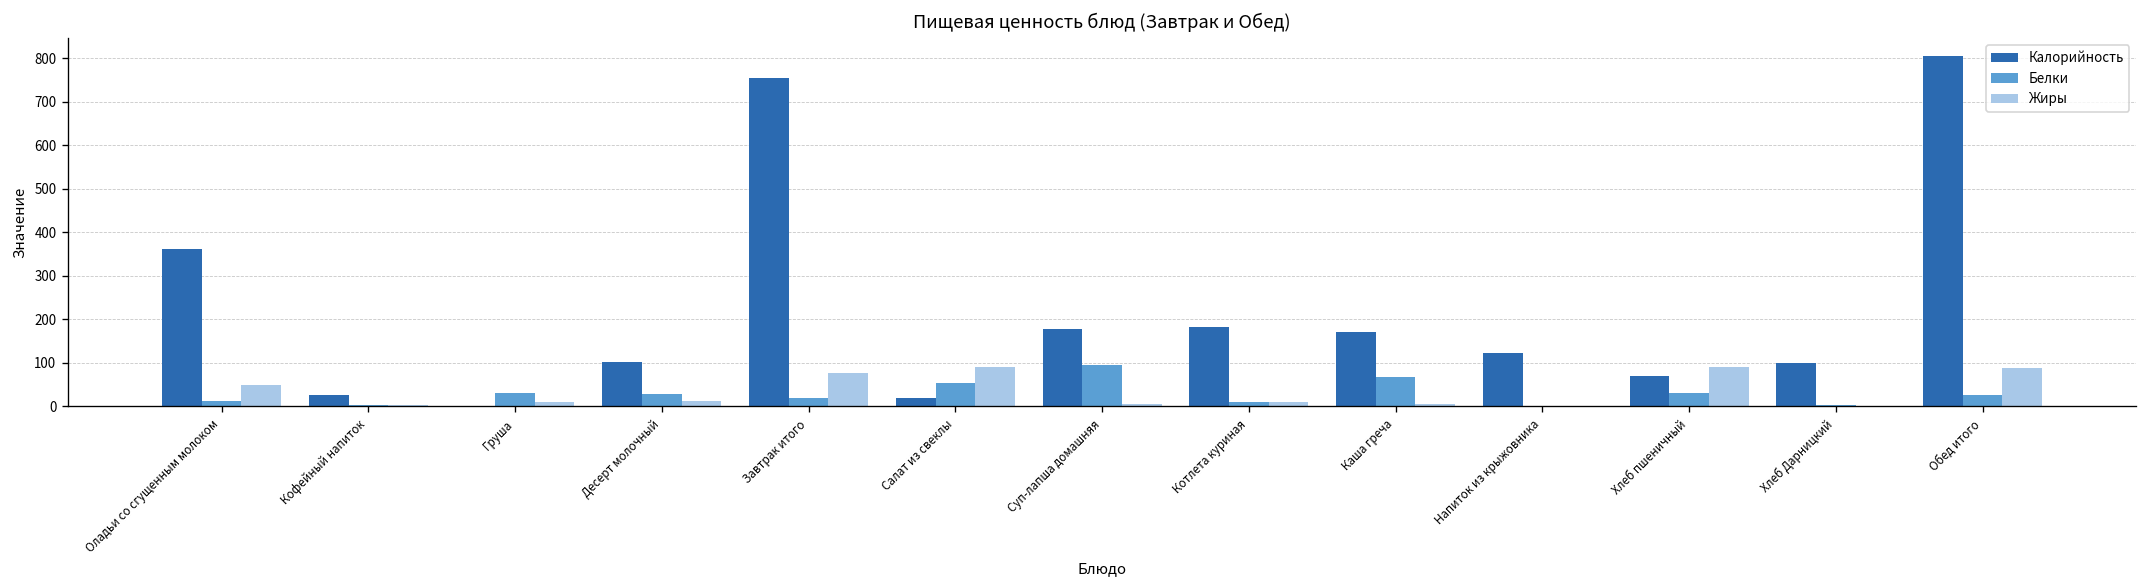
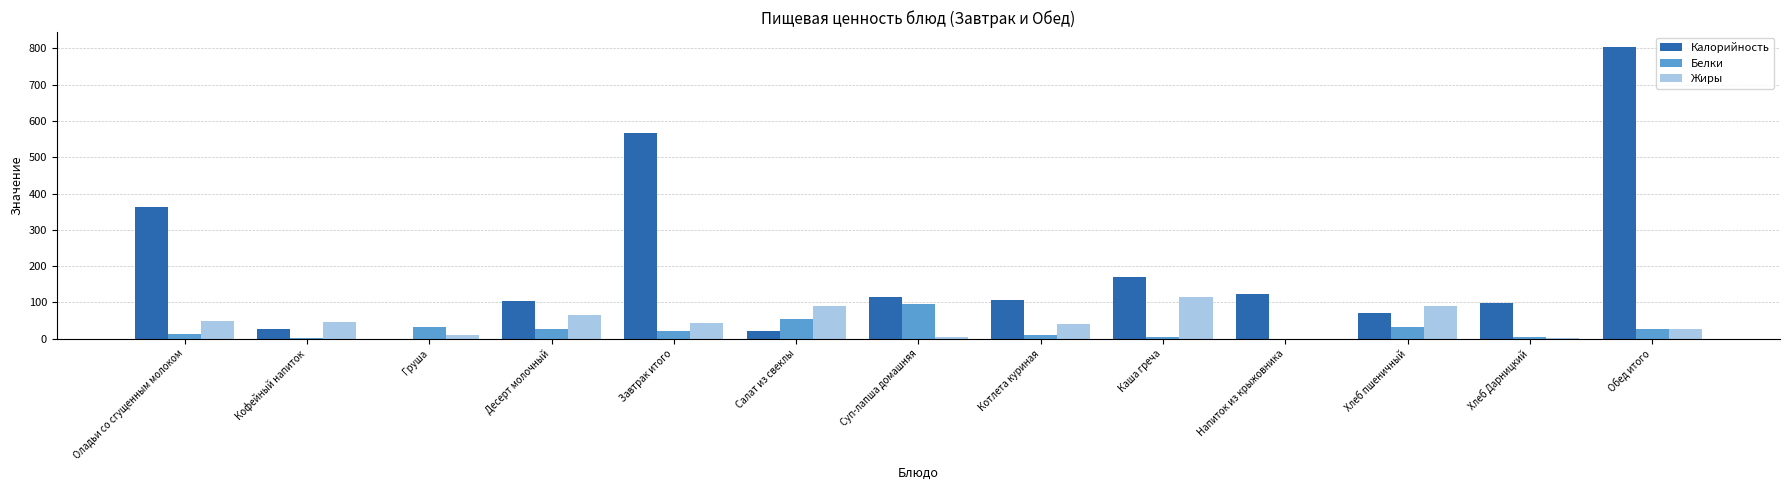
  {
    "Калорийность": {
      "Оладьи со сгущенным молоком": 360,
      "Кофейный напиток": 30,
      "Груша": 0,
      "Десерт молочный": 100,
-     "Завтрак итого": 750,
+     "Завтрак итого": 570,
      "Салат из свеклы": 20,
-     "Суп-лапша домашняя": 180,
-     "Котлета куриная": 180,
+     "Суп-лапша домашняя": 120,
+     "Котлета куриная": 110,
      "Каша греча": 170,
      "Напиток из крыжовника": 120,
      "Хлеб пшеничный": 70,
      "Хлеб Дарницкий": 100,
      "Обед итого": 800
    },
    "Белки": {
      "Оладьи со сгущенным молоком": 10,
      "Груша": 30,
      "Десерт молочный": 30,
      "Завтрак итого": 20,
      "Салат из свеклы": 50,
      "Суп-лапша домашняя": 100,
      "Котлета куриная": 10,
-     "Каша греча": 70,
+     "Каша греча": 10,
      "Хлеб пшеничный": 30,
      "Обед итого": 30
    },
    "Жиры": {
      "Оладьи со сгущенным молоком": 50,
-     "Кофейный напиток": 0,
+     "Кофейный напиток": 50,
      "Груша": 10,
-     "Десерт молочный": 10,
-     "Завтрак итого": 80,
+     "Десерт молочный": 60,
+     "Завтрак итого": 40,
      "Салат из свеклы": 90,
-     "Котлета куриная": 10,
-     "Каша греча": 10,
+     "Котлета куриная": 40,
+     "Каша греча": 110,
      "Хлеб пшеничный": 90,
-     "Обед итого": 90
+     "Обед итого": 30
    }
  }
